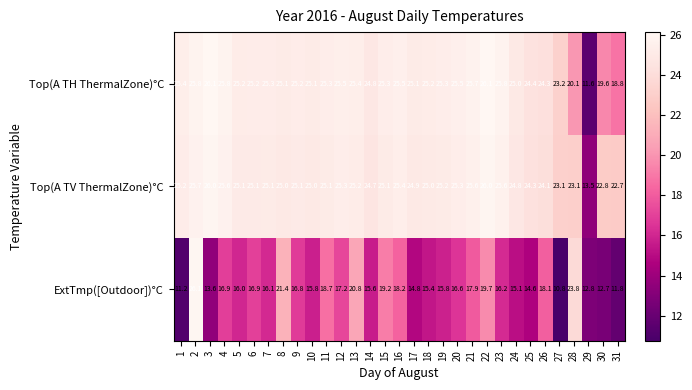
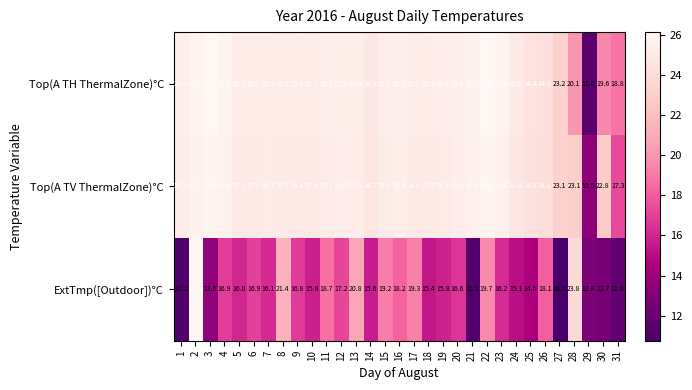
  {
    "Top(A TH ThermalZone)°C": {
      "27": 23.2,
      "28": 20.1,
      "29": 11.6,
      "30": 19.6,
      "31": 18.8
    },
    "Top(A TV ThermalZone)°C": {
      "27": 23.1,
      "28": 23.1,
      "29": 13.5,
      "30": 22.8,
-     "31": 22.7
+     "31": 17.3
    },
    "ExtTmp([Outdoor])°C": {
      "1": 11.2,
      "3": 13.6,
      "4": 16.9,
      "5": 16.0,
      "6": 16.9,
      "7": 16.1,
      "8": 21.4,
      "9": 16.8,
      "10": 15.8,
      "11": 18.7,
      "12": 17.2,
      "13": 20.8,
      "14": 15.6,
      "15": 19.2,
      "16": 18.2,
-     "17": 14.8,
+     "17": 19.3,
      "18": 15.4,
      "19": 15.8,
      "20": 16.6,
-     "21": 17.9,
+     "21": 11.2,
      "22": 19.7,
      "23": 16.2,
      "24": 15.1,
      "25": 14.6,
      "26": 18.1,
      "27": 10.8,
      "28": 23.8,
      "29": 12.8,
      "30": 12.7,
      "31": 11.8
    }
  }
